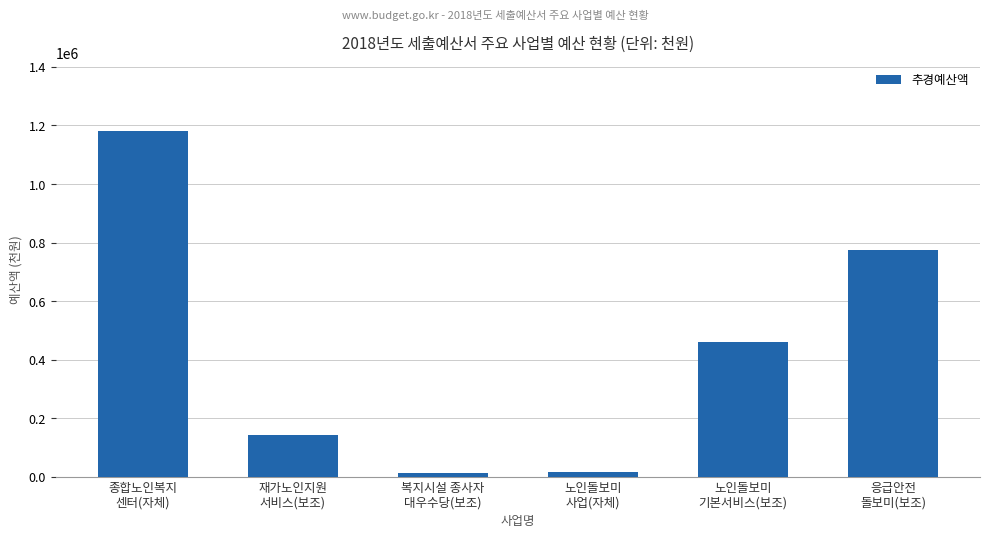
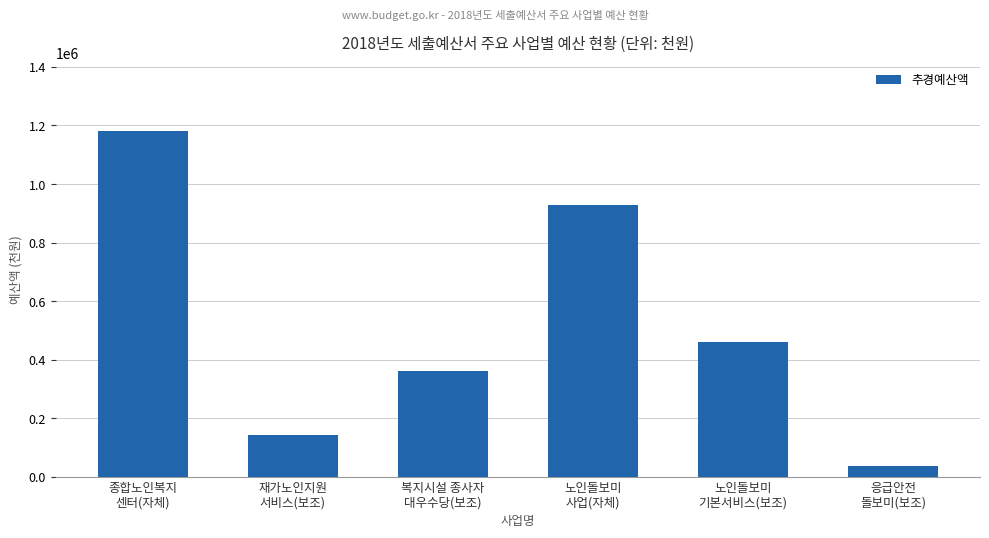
  {
    "종합노인복지 센터(자체)": 1180000,
    "재가노인지원 서비스(보조)": 140000,
-   "복지시설 종사자 대우수당(보조)": 10000,
-   "노인돌보미 사업(자체)": 20000,
+   "복지시설 종사자 대우수당(보조)": 360000,
+   "노인돌보미 사업(자체)": 930000,
    "노인돌보미 기본서비스(보조)": 460000,
-   "응급안전 돌보미(보조)": 780000
+   "응급안전 돌보미(보조)": 30000
  }
